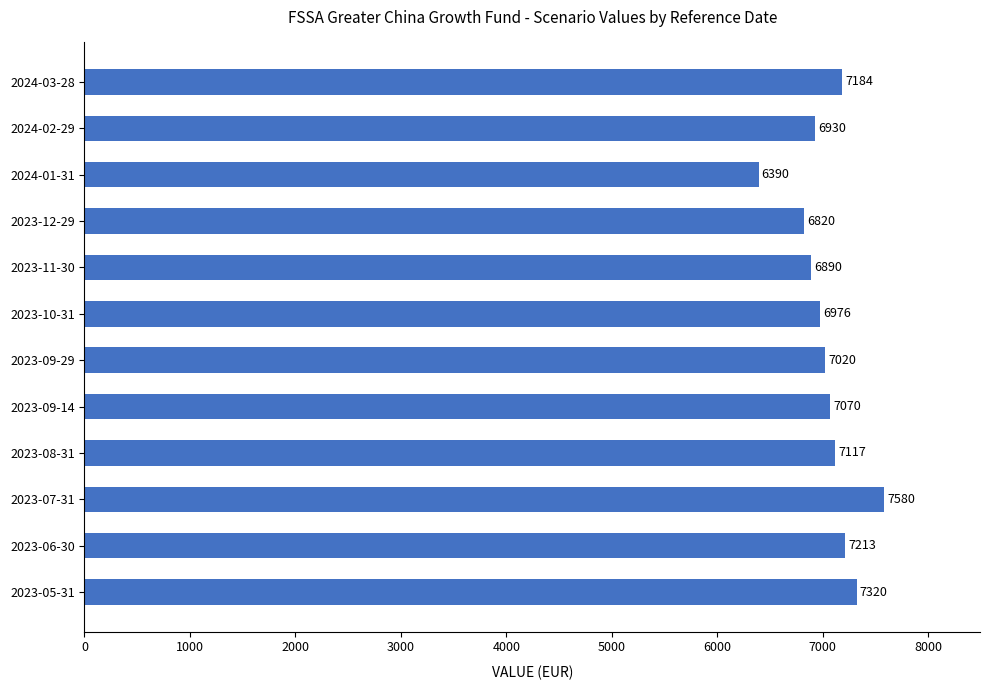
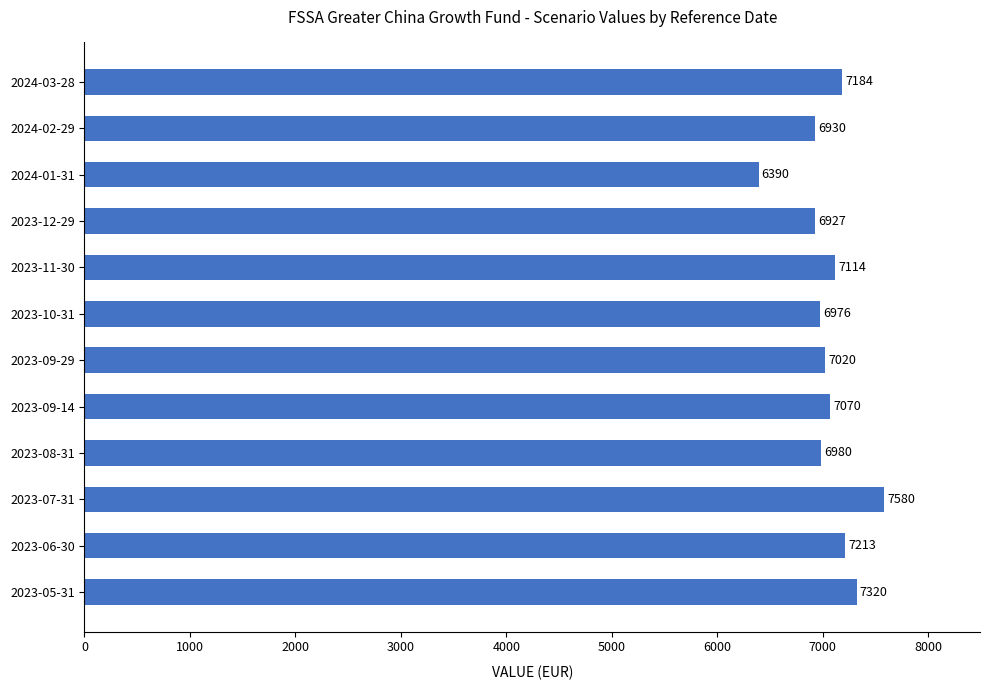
  {
    "2024-03-28": 7184,
    "2024-02-29": 6930,
    "2024-01-31": 6390,
-   "2023-12-29": 6820,
-   "2023-11-30": 6890,
+   "2023-12-29": 6927,
+   "2023-11-30": 7114,
    "2023-10-31": 6976,
    "2023-09-29": 7020,
    "2023-09-14": 7070,
-   "2023-08-31": 7117,
+   "2023-08-31": 6980,
    "2023-07-31": 7580,
    "2023-06-30": 7213,
    "2023-05-31": 7320
  }
